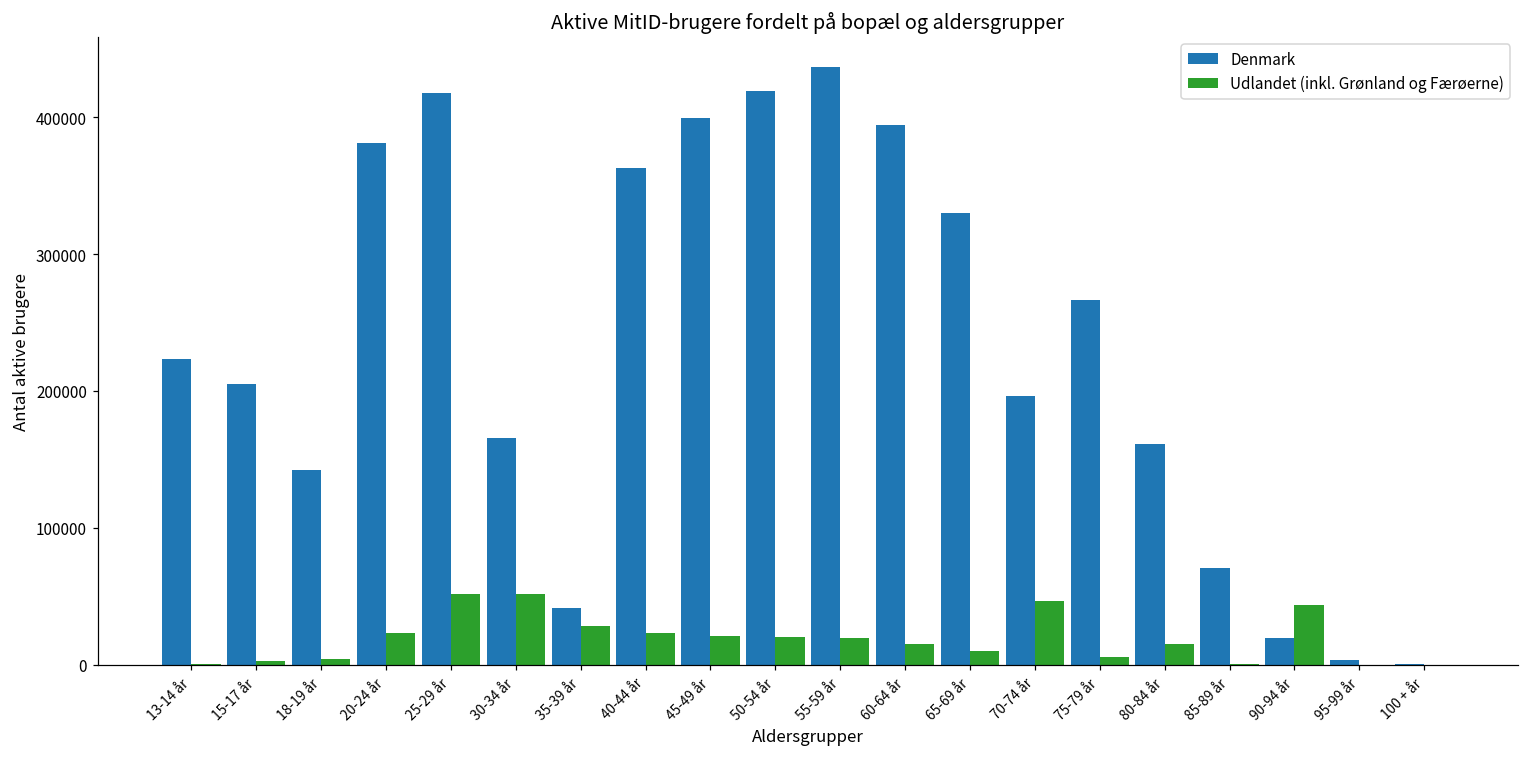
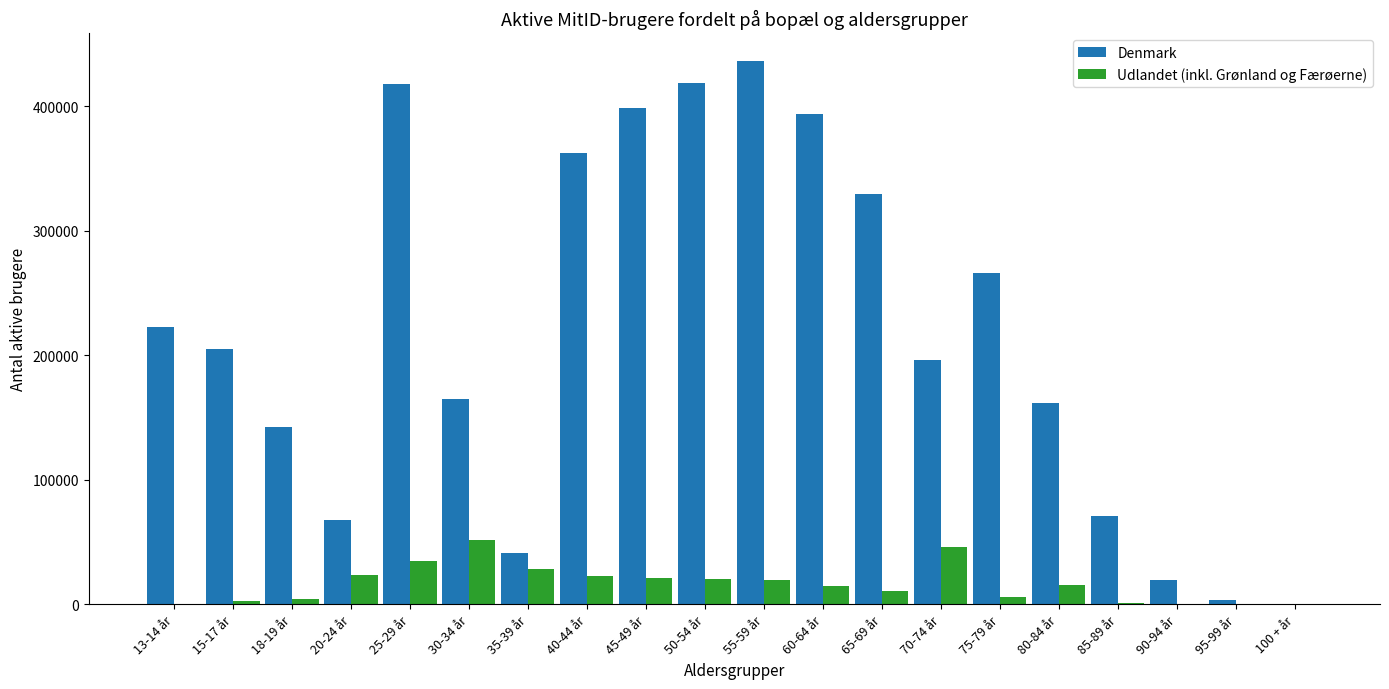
  {
    "Denmark": {
      "13-14 år": 223000,
      "15-17 år": 205000,
      "18-19 år": 142000,
-     "20-24 år": 381000,
+     "20-24 år": 68000,
      "25-29 år": 418000,
      "30-34 år": 165000,
      "35-39 år": 41000,
      "40-44 år": 363000,
      "45-49 år": 399000,
      "50-54 år": 419000,
      "55-59 år": 437000,
      "60-64 år": 394000,
      "65-69 år": 330000,
      "70-74 år": 196000,
      "75-79 år": 266000,
      "80-84 år": 161000,
      "85-89 år": 71000,
      "90-94 år": 20000,
      "95-99 år": 3000
    },
    "Udlandet (inkl. Grønland og Færøerne)": {
      "15-17 år": 3000,
      "18-19 år": 4000,
      "20-24 år": 23000,
-     "25-29 år": 52000,
+     "25-29 år": 35000,
      "30-34 år": 51000,
      "35-39 år": 28000,
      "40-44 år": 23000,
      "45-49 år": 21000,
      "50-54 år": 20000,
      "55-59 år": 20000,
      "60-64 år": 15000,
      "65-69 år": 10000,
      "70-74 år": 46000,
      "75-79 år": 6000,
      "80-84 år": 15000,
-     "90-94 år": 43000
+     "90-94 år": 0
    }
  }
